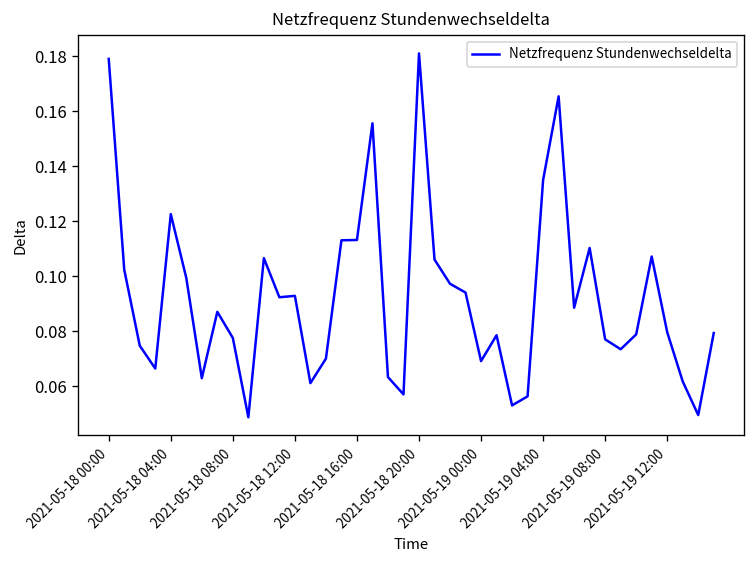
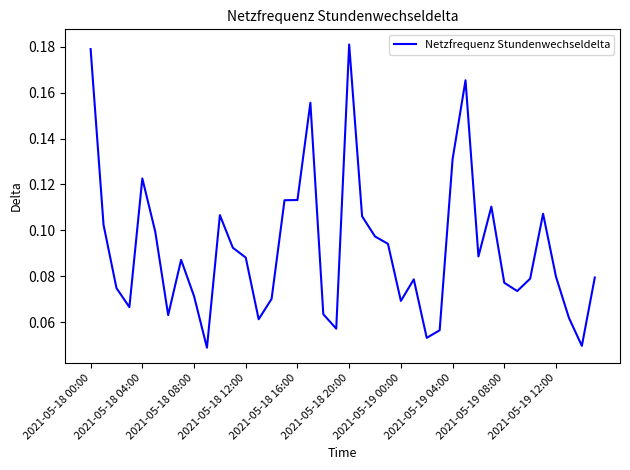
  {
    "2021-05-18 00:00": 0.179,
    "2021-05-18 04:00": 0.123,
-   "2021-05-18 08:00": 0.078,
-   "2021-05-18 12:00": 0.093,
+   "2021-05-18 08:00": 0.071,
+   "2021-05-18 12:00": 0.088,
    "2021-05-18 16:00": 0.113,
    "2021-05-18 20:00": 0.181,
    "2021-05-19 00:00": 0.069,
-   "2021-05-19 04:00": 0.135,
+   "2021-05-19 04:00": 0.131,
    "2021-05-19 08:00": 0.077,
    "2021-05-19 12:00": 0.080
  }
